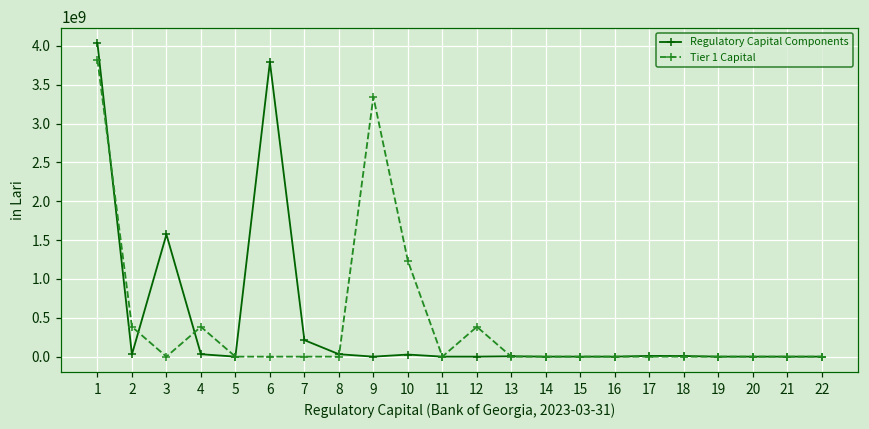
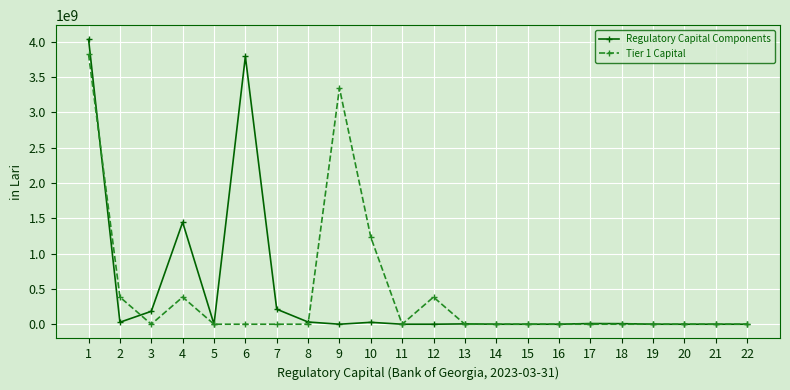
  {
    "Regulatory Capital Components": {
      "1": 4000000000,
      "2": 0,
-     "3": 1600000000,
-     "4": 0,
+     "3": 200000000,
+     "4": 1400000000,
      "6": 3800000000,
      "7": 200000000,
      "9": 0,
      "10": 0,
      "12": 0
    },
    "Tier 1 Capital": {
      "1": 3800000000,
      "2": 400000000,
      "3": 0,
      "4": 400000000,
      "6": 0,
      "7": 0,
      "9": 3300000000,
      "10": 1200000000,
      "12": 400000000
    }
  }
